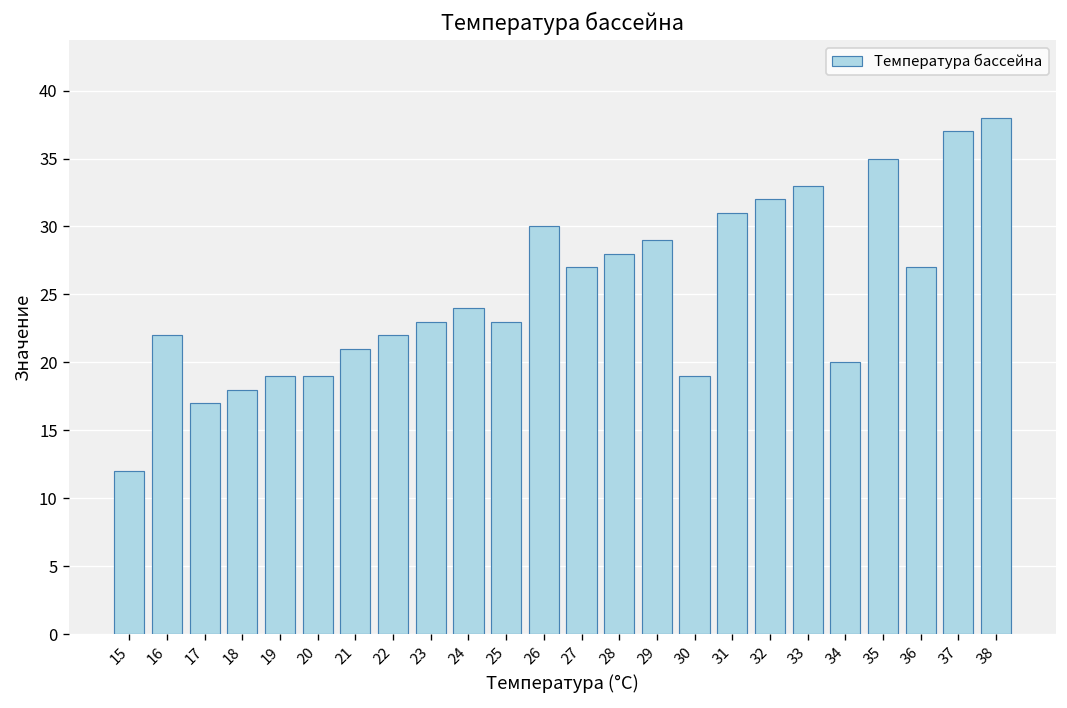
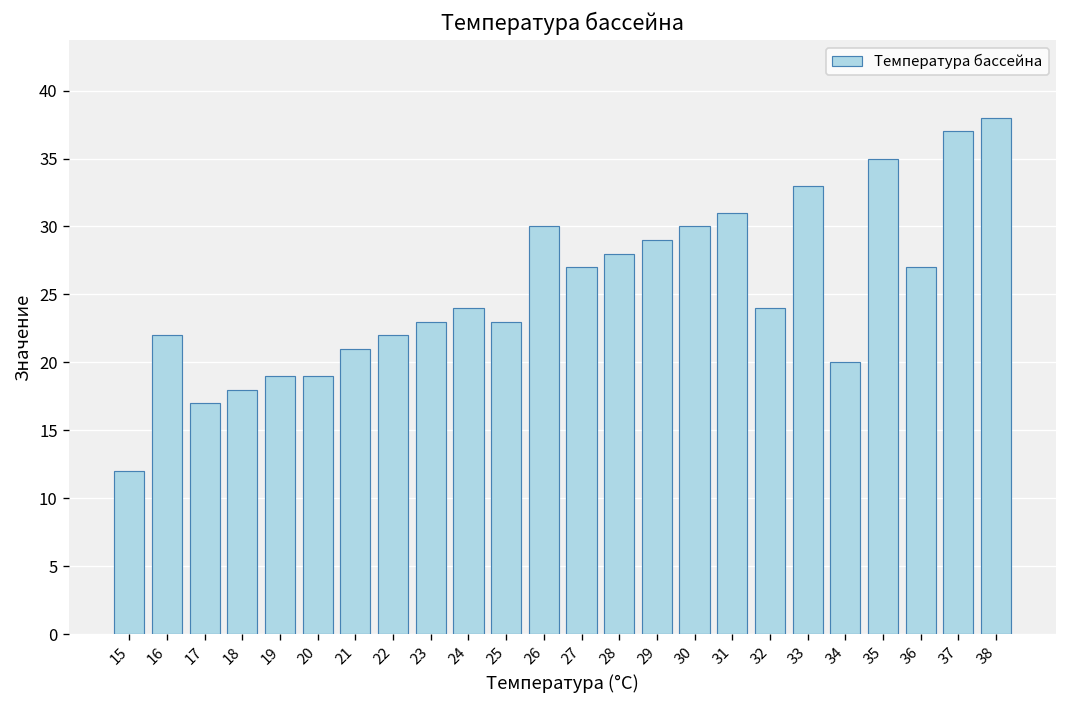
  {
    "15": 12,
    "16": 22,
    "17": 17,
    "18": 18,
    "19": 19,
    "20": 19,
    "21": 21,
    "22": 22,
    "23": 23,
    "24": 24,
    "25": 23,
    "26": 30,
    "27": 27,
    "28": 28,
    "29": 29,
-   "30": 19,
+   "30": 30,
    "31": 31,
-   "32": 32,
+   "32": 24,
    "33": 33,
    "34": 20,
    "35": 35,
    "36": 27,
    "37": 37,
    "38": 38
  }
